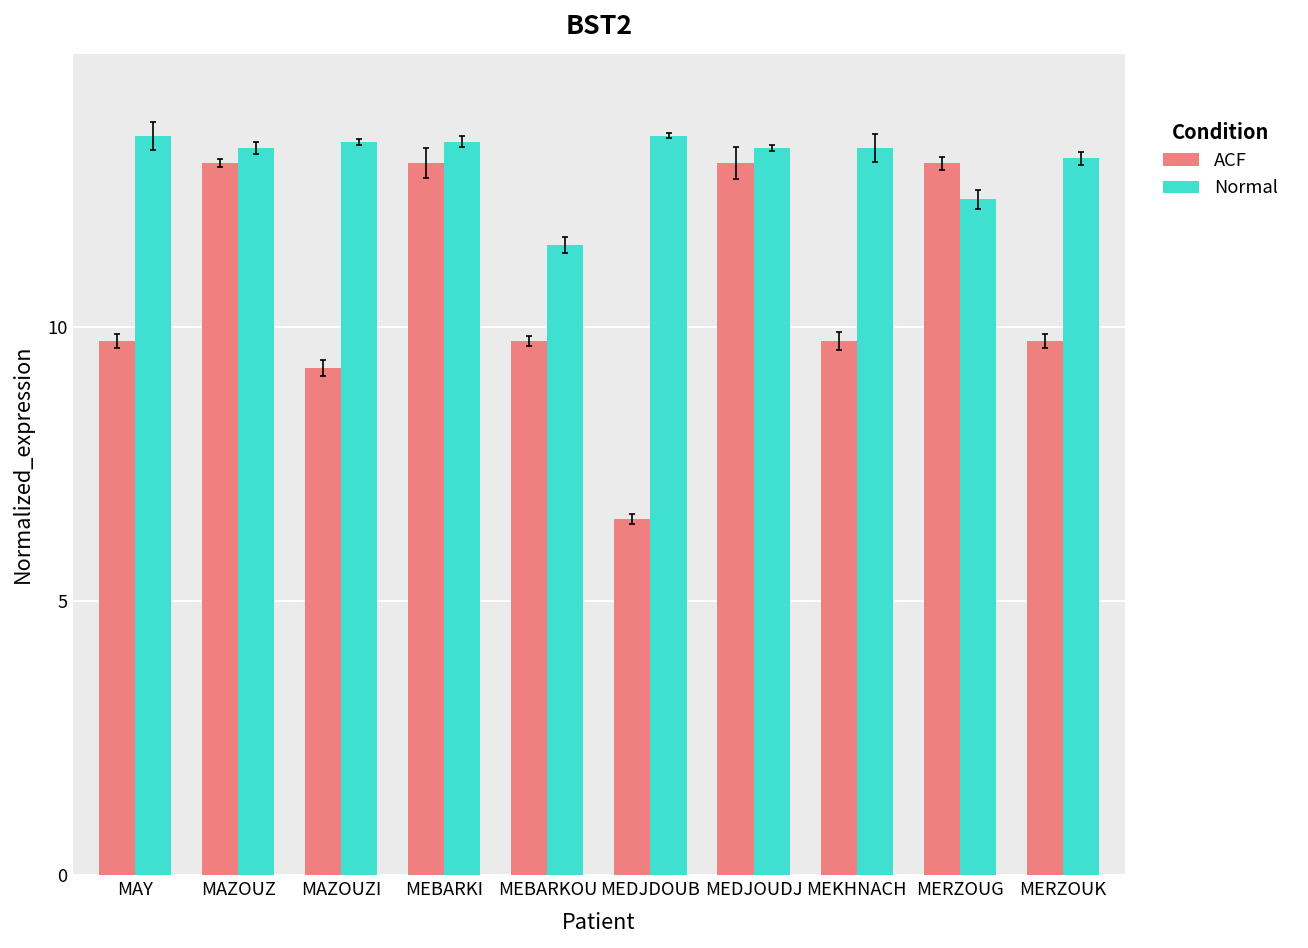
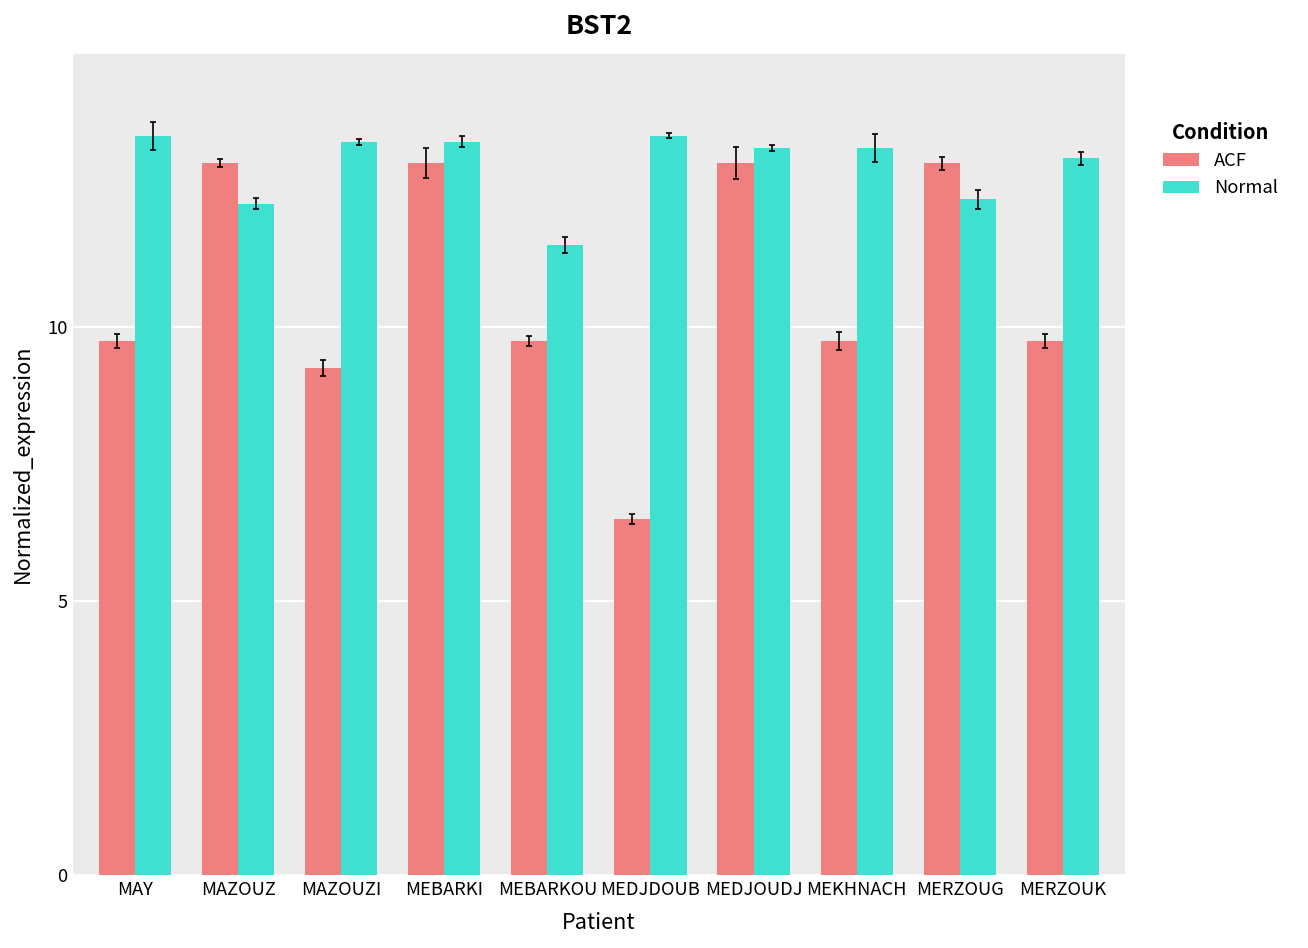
  {
    "ACF": {
      "MAY": 9.8,
      "MAZOUZ": 13.0,
      "MAZOUZI": 9.3,
      "MEBARKI": 13.0,
      "MEBARKOU": 9.8,
      "MEDJDOUB": 6.5,
      "MEDJOUDJ": 13.0,
      "MEKHNACH": 9.8,
      "MERZOUG": 13.0,
      "MERZOUK": 9.8
    },
    "Normal": {
      "MAY": 13.5,
-     "MAZOUZ": 13.3,
+     "MAZOUZ": 12.3,
      "MAZOUZI": 13.4,
      "MEBARKI": 13.4,
      "MEBARKOU": 11.5,
      "MEDJDOUB": 13.5,
      "MEDJOUDJ": 13.3,
      "MEKHNACH": 13.3,
      "MERZOUG": 12.3,
      "MERZOUK": 13.1
    }
  }
